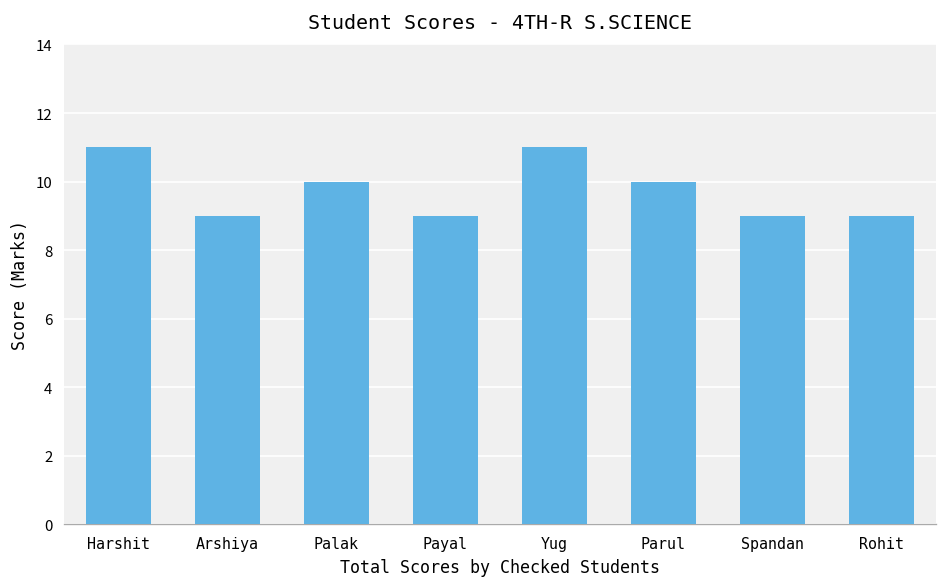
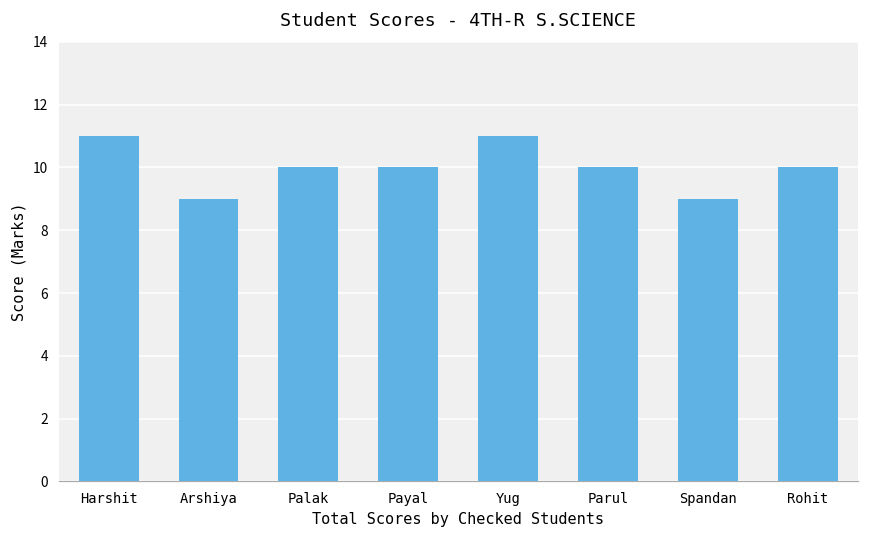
  {
    "Harshit": 11,
    "Arshiya": 9,
    "Palak": 10,
-   "Payal": 9,
+   "Payal": 10,
    "Yug": 11,
    "Parul": 10,
    "Spandan": 9,
-   "Rohit": 9
+   "Rohit": 10
  }
